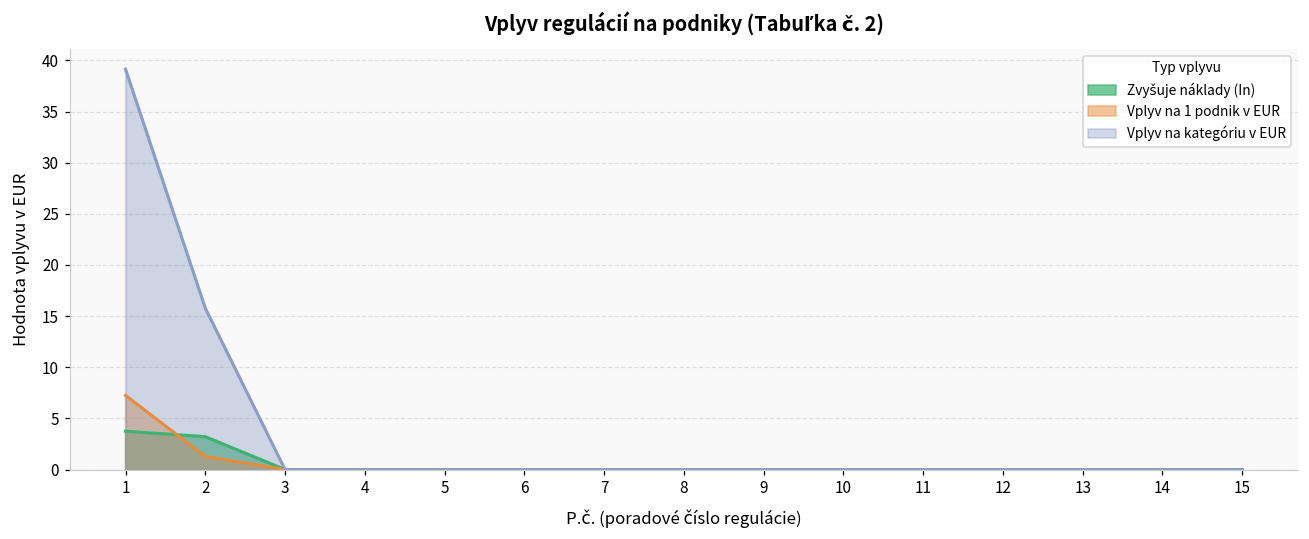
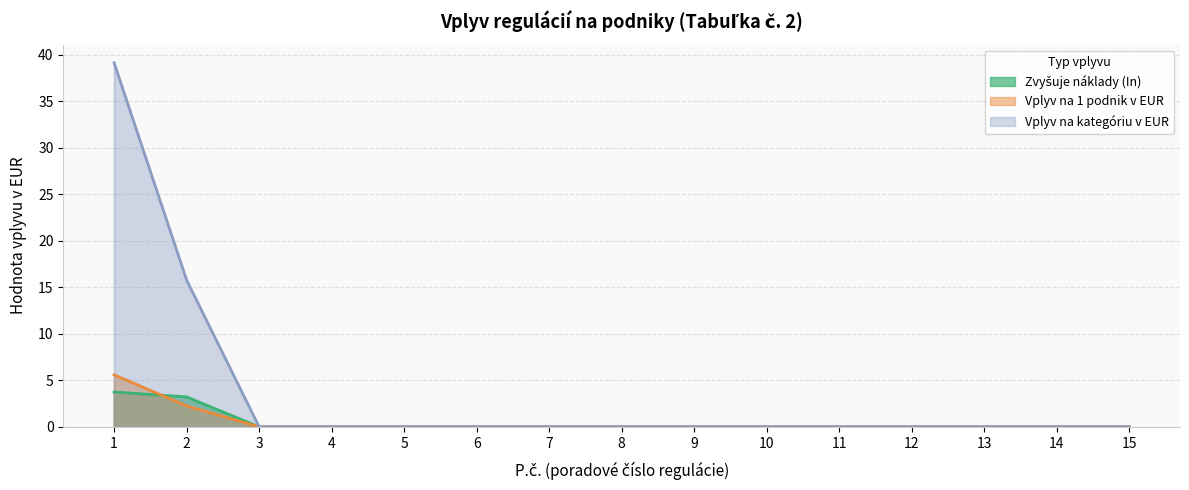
  {
    "Zvyšuje náklady (In)": {
      "1": 4,
      "2": 3
    },
    "Vplyv na 1 podnik v EUR": {
-     "1": 7,
-     "2": 1
+     "1": 6,
+     "2": 2
    },
    "Vplyv na kategóriu v EUR": {
      "1": 39,
      "2": 16
    }
  }
